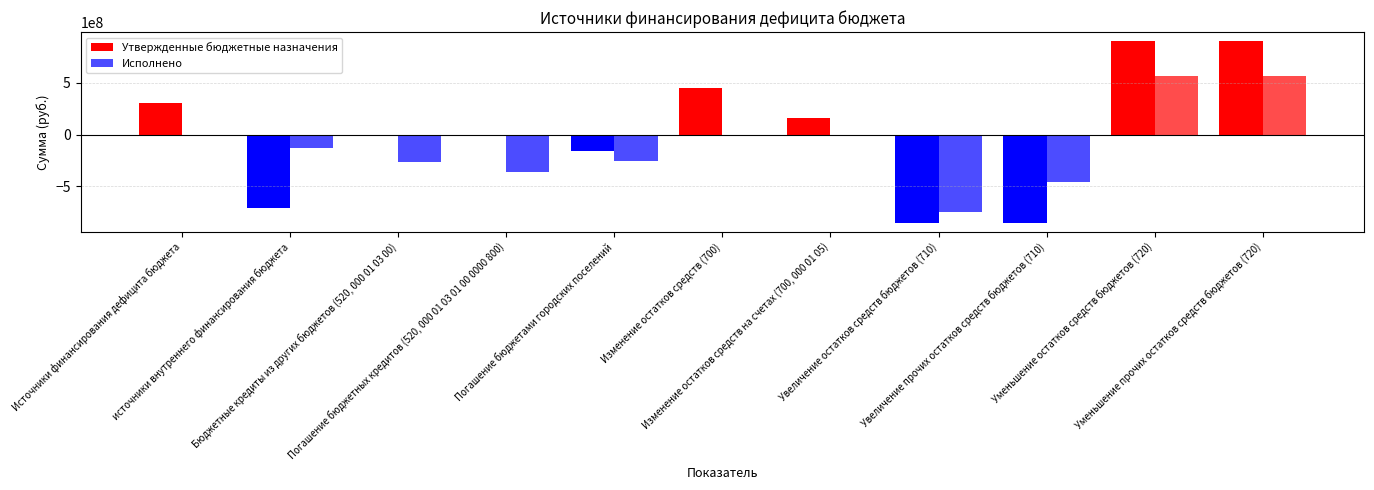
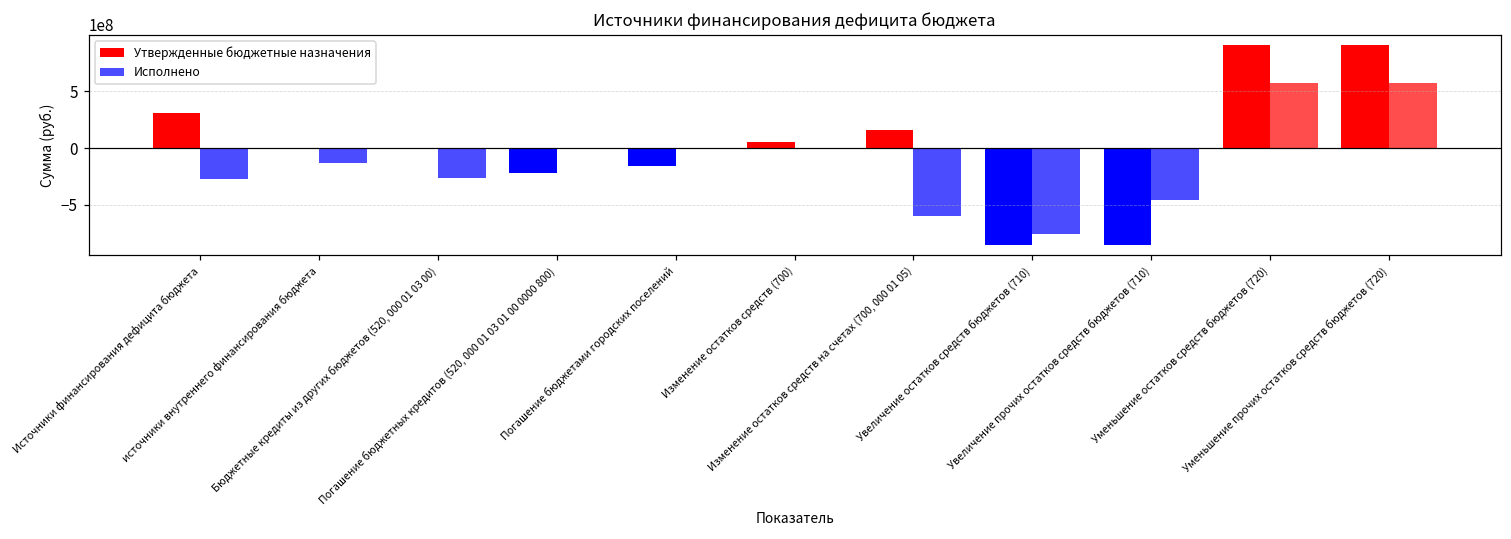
  {
    "Утвержденные бюджетные назначения": {
      "Источники финансирования дефицита бюджета": 310000000,
-     "источники внутреннего финансирования бюджета": -710000000,
-     "Погашение бюджетных кредитов (520, 000 01 03 01 00 0000 800)": 0,
+     "источники внутреннего финансирования бюджета": 0,
+     "Погашение бюджетных кредитов (520, 000 01 03 01 00 0000 800)": -220000000,
      "Погашение бюджетами городских поселений": -160000000,
-     "Изменение остатков средств (700)": 450000000,
+     "Изменение остатков средств (700)": 50000000,
      "Изменение остатков средств на счетах (700, 000 01 05)": 160000000,
      "Увеличение остатков средств бюджетов (710)": -850000000,
      "Увеличение прочих остатков средств бюджетов (710)": -850000000,
      "Уменьшение остатков средств бюджетов (720)": 900000000,
      "Уменьшение прочих остатков средств бюджетов (720)": 900000000
    },
    "Исполнено": {
-     "Источники финансирования дефицита бюджета": -10000000,
+     "Источники финансирования дефицита бюджета": -270000000,
      "источники внутреннего финансирования бюджета": -130000000,
      "Бюджетные кредиты из других бюджетов (520, 000 01 03 00)": -270000000,
-     "Погашение бюджетных кредитов (520, 000 01 03 01 00 0000 800)": -370000000,
-     "Погашение бюджетами городских поселений": -260000000,
-     "Изменение остатков средств на счетах (700, 000 01 05)": -10000000,
+     "Погашение бюджетных кредитов (520, 000 01 03 01 00 0000 800)": 0,
+     "Погашение бюджетами городских поселений": 0,
+     "Изменение остатков средств на счетах (700, 000 01 05)": -600000000,
      "Увеличение остатков средств бюджетов (710)": -750000000,
      "Увеличение прочих остатков средств бюджетов (710)": -460000000,
      "Уменьшение остатков средств бюджетов (720)": 570000000,
      "Уменьшение прочих остатков средств бюджетов (720)": 570000000
    }
  }
